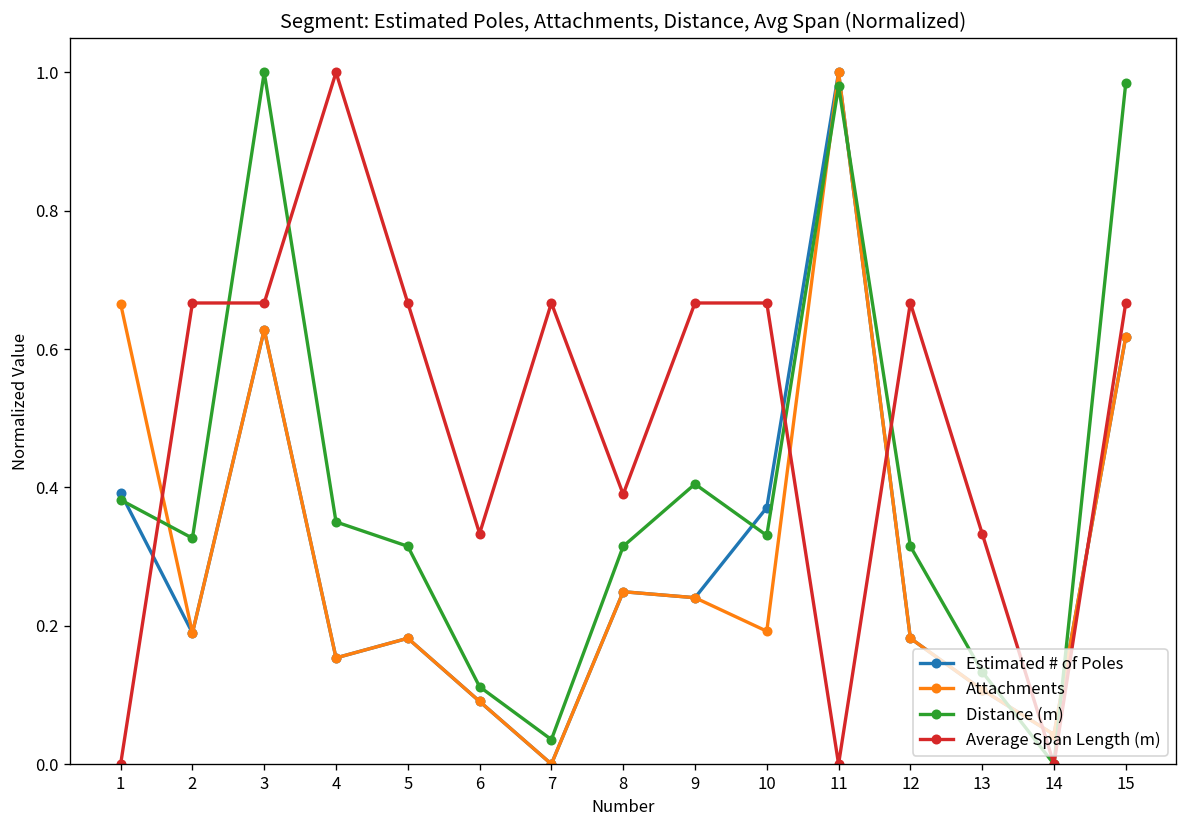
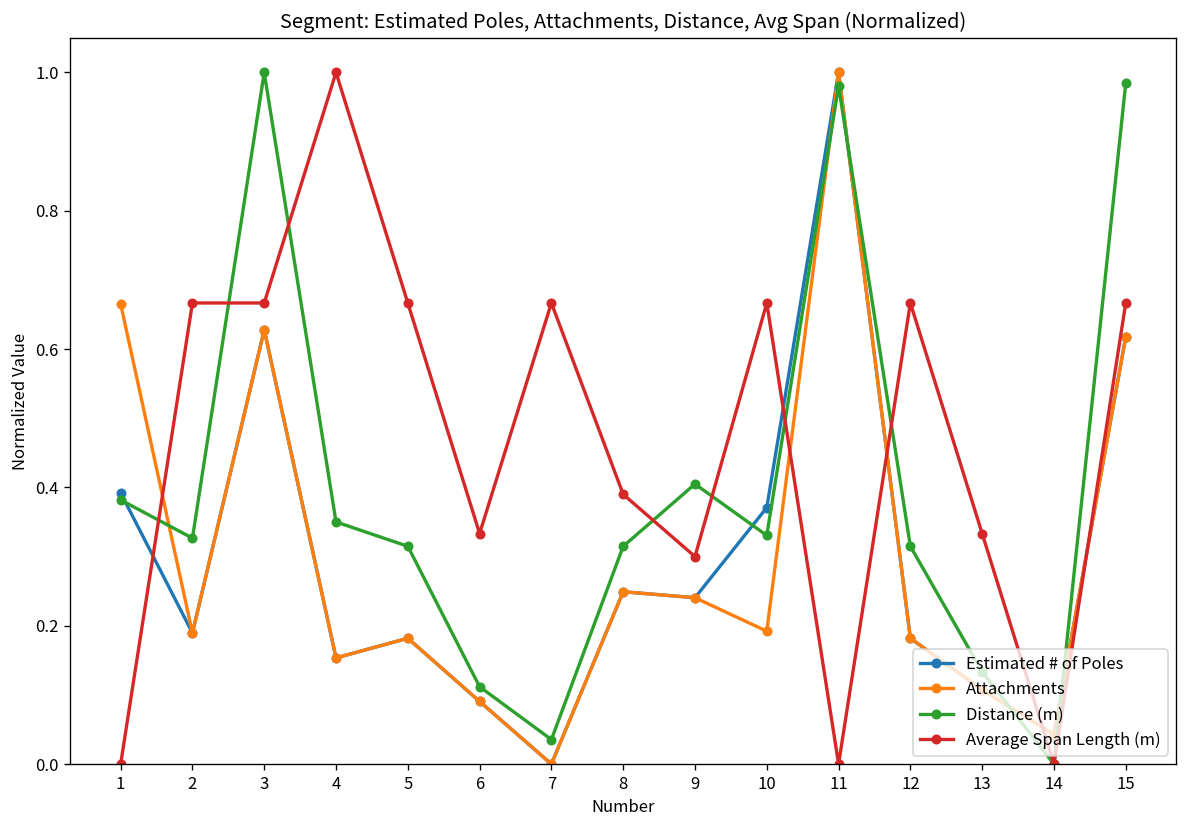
  {
    "Estimated # of Poles": {
      "1": 0.39,
      "10": 0.37
    },
    "Attachments": {
      "1": 0.67,
      "10": 0.19
    },
    "Distance (m)": {
      "1": 0.38,
      "2": 0.33,
      "3": 1.00,
      "4": 0.35,
      "5": 0.31,
      "6": 0.11,
      "7": 0.04,
      "8": 0.31,
      "9": 0.40,
      "10": 0.33,
      "11": 0.98,
      "12": 0.31,
      "15": 0.98
    },
    "Average Span Length (m)": {
      "1": 0.00,
      "2": 0.67,
      "3": 0.67,
      "4": 1.00,
      "5": 0.67,
      "6": 0.33,
      "7": 0.67,
      "8": 0.39,
-     "9": 0.67,
+     "9": 0.30,
      "10": 0.67,
      "11": 0.00,
      "12": 0.67,
      "13": 0.33,
      "15": 0.67
    }
  }
